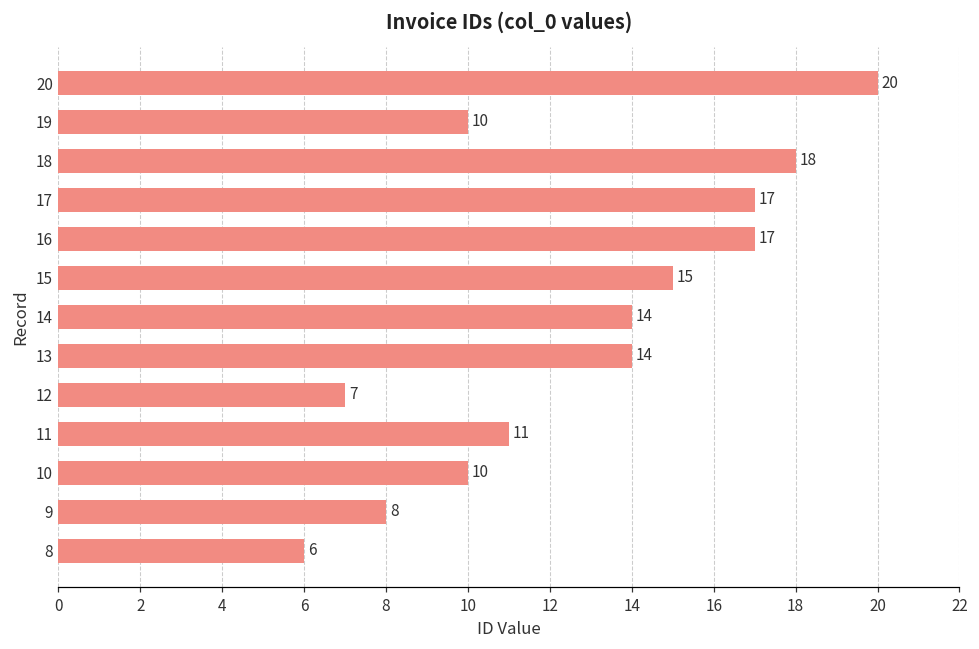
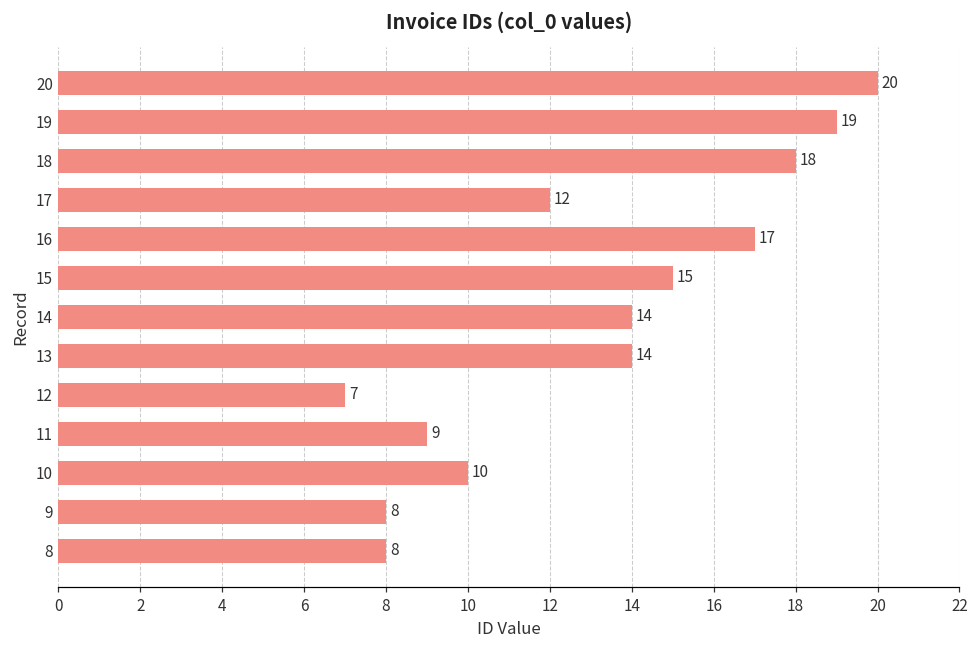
  {
    "20": 20,
-   "19": 10,
+   "19": 19,
    "18": 18,
-   "17": 17,
+   "17": 12,
    "16": 17,
    "15": 15,
    "14": 14,
    "13": 14,
    "12": 7,
-   "11": 11,
+   "11": 9,
    "10": 10,
    "9": 8,
-   "8": 6
+   "8": 8
  }
